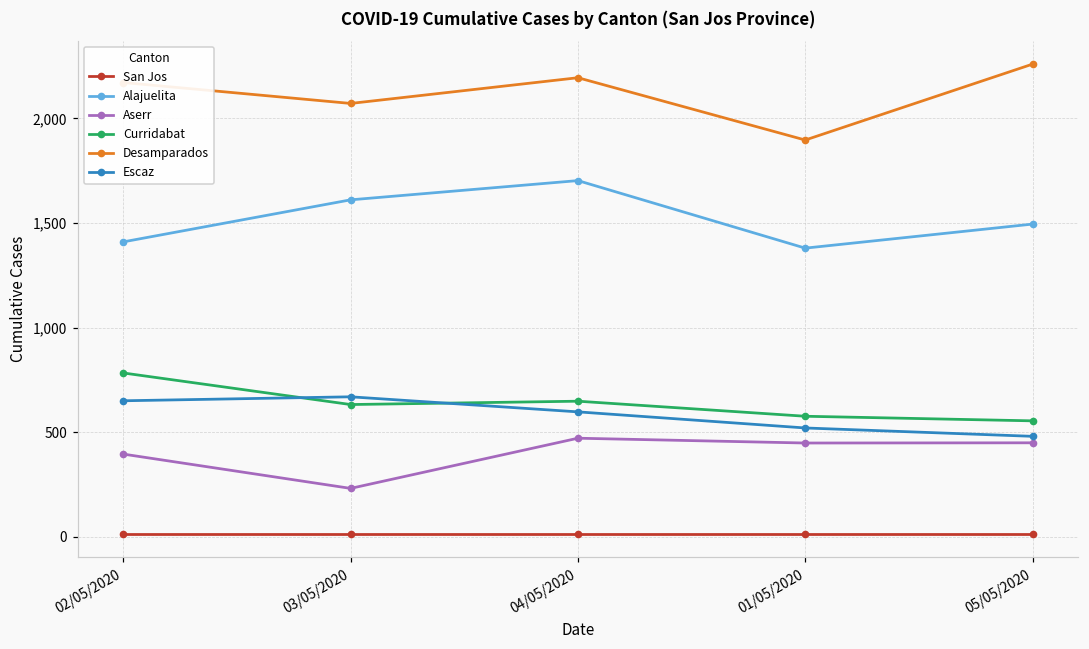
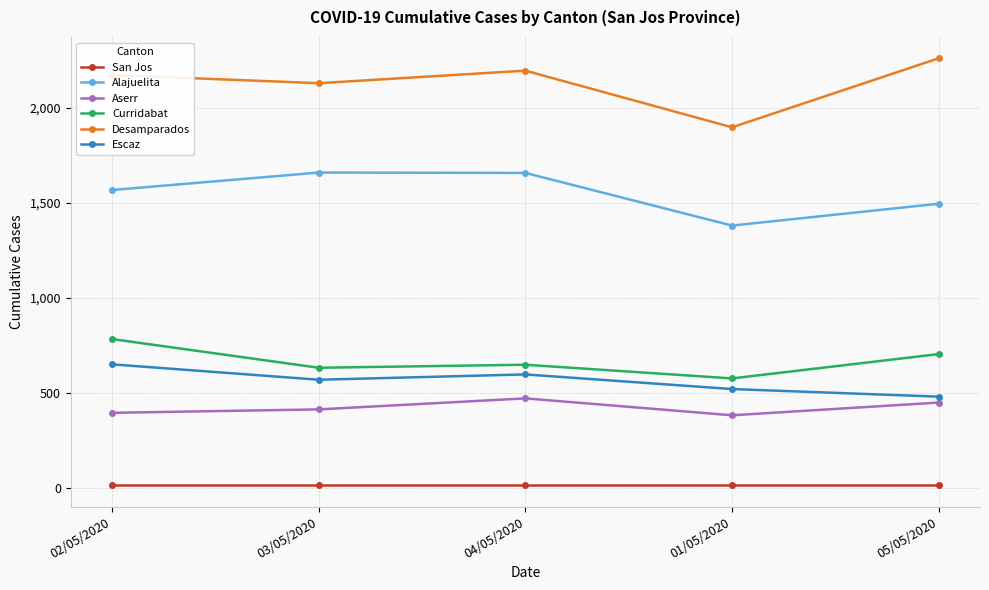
  {
    "San Jos": {
      "02/05/2020": "10",
      "03/05/2020": "10",
      "04/05/2020": "10",
      "01/05/2020": "10",
      "05/05/2020": "10"
    },
    "Alajuelita": {
-     "02/05/2020": "1,410",
-     "03/05/2020": "1,610",
-     "04/05/2020": "1,700",
+     "02/05/2020": "1,570",
+     "03/05/2020": "1,660",
+     "04/05/2020": "1,660",
      "01/05/2020": "1,380",
      "05/05/2020": "1,500"
    },
    "Aserr": {
      "02/05/2020": "400",
-     "03/05/2020": "230",
+     "03/05/2020": "410",
      "04/05/2020": "470",
-     "01/05/2020": "450",
+     "01/05/2020": "380",
      "05/05/2020": "450"
    },
    "Curridabat": {
      "02/05/2020": "780",
      "03/05/2020": "630",
      "04/05/2020": "650",
      "01/05/2020": "580",
-     "05/05/2020": "550"
+     "05/05/2020": "700"
    },
    "Desamparados": {
-     "03/05/2020": "2,070",
+     "03/05/2020": "2,130",
      "04/05/2020": "2,200",
      "01/05/2020": "1,900",
      "05/05/2020": "2,260"
    },
    "Escaz": {
      "02/05/2020": "650",
-     "03/05/2020": "670",
+     "03/05/2020": "570",
      "04/05/2020": "600",
      "01/05/2020": "520",
      "05/05/2020": "480"
    }
  }
